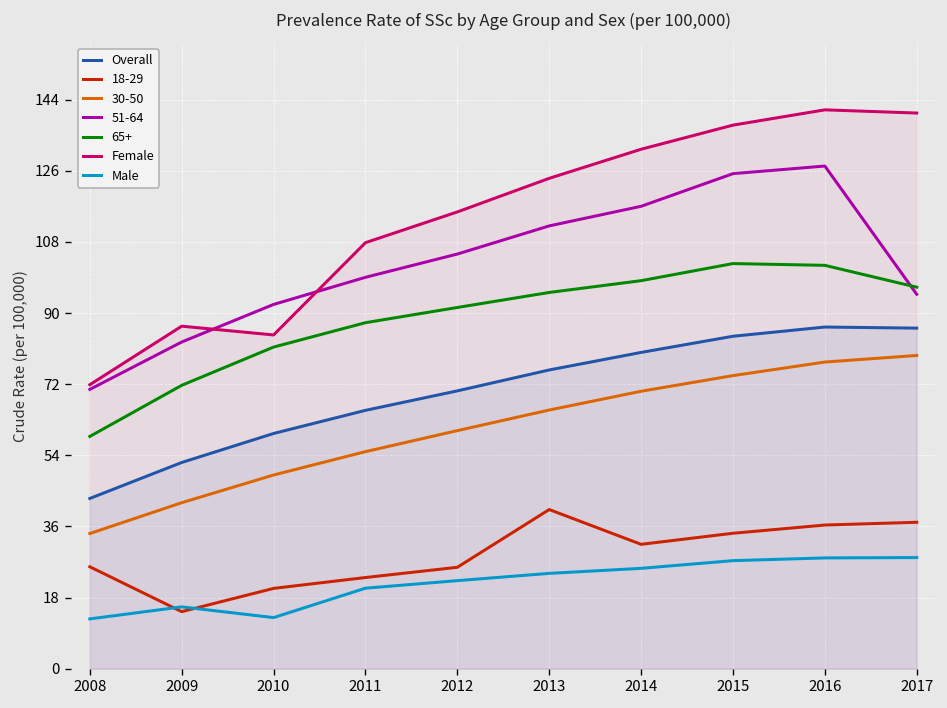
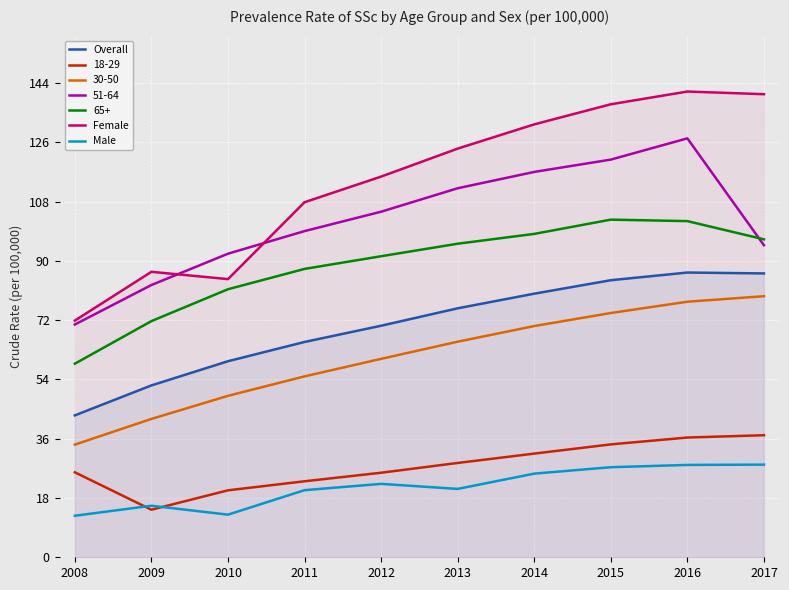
  {
    "Overall": {
      "2008": 43,
      "2009": 52,
      "2010": 60,
      "2011": 65,
      "2012": 70,
      "2013": 76,
      "2014": 80,
      "2015": 84,
      "2016": 86,
      "2017": 86
    },
    "18-29": {
      "2008": 26,
      "2009": 14,
      "2010": 20,
      "2011": 23,
      "2012": 26,
-     "2013": 40,
+     "2013": 29,
      "2014": 31,
      "2015": 34,
      "2016": 36,
      "2017": 37
    },
    "30-50": {
      "2008": 34,
      "2009": 42,
      "2010": 49,
      "2011": 55,
      "2012": 60,
      "2013": 65,
      "2014": 70,
      "2015": 74,
      "2016": 78,
      "2017": 79
    },
    "51-64": {
      "2008": 71,
      "2009": 83,
      "2010": 92,
      "2011": 99,
      "2012": 105,
      "2013": 112,
      "2014": 117,
-     "2015": 125,
+     "2015": 121,
      "2016": 127,
      "2017": 95
    },
    "65+": {
      "2008": 59,
      "2009": 72,
      "2010": 81,
      "2011": 88,
      "2012": 91,
      "2013": 95,
      "2014": 98,
      "2015": 103,
      "2016": 102,
      "2017": 97
    },
    "Female": {
      "2008": 72,
      "2009": 87,
      "2010": 84,
      "2011": 108,
      "2012": 116,
      "2013": 124,
      "2014": 131,
      "2015": 138,
      "2016": 141,
      "2017": 141
    },
    "Male": {
      "2008": 13,
      "2009": 16,
      "2010": 13,
      "2011": 20,
      "2012": 22,
-     "2013": 24,
+     "2013": 21,
      "2014": 25,
      "2015": 27,
      "2016": 28,
      "2017": 28
    }
  }
